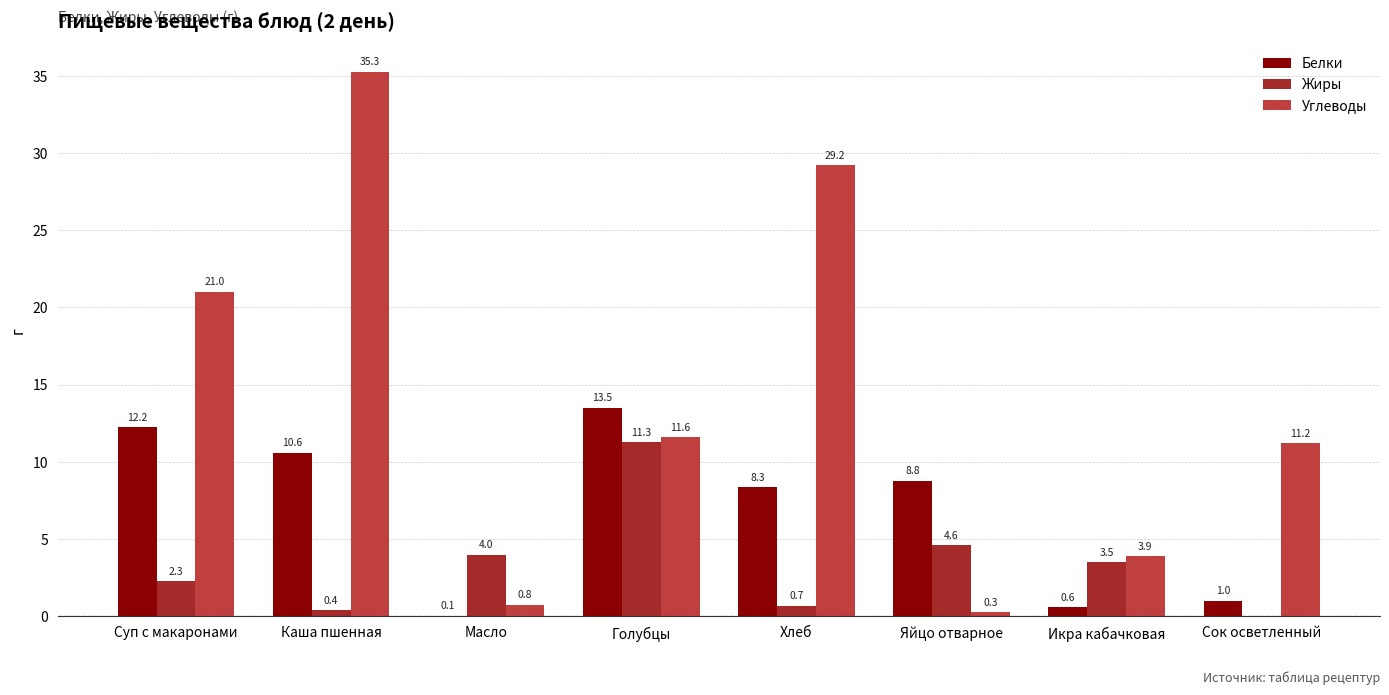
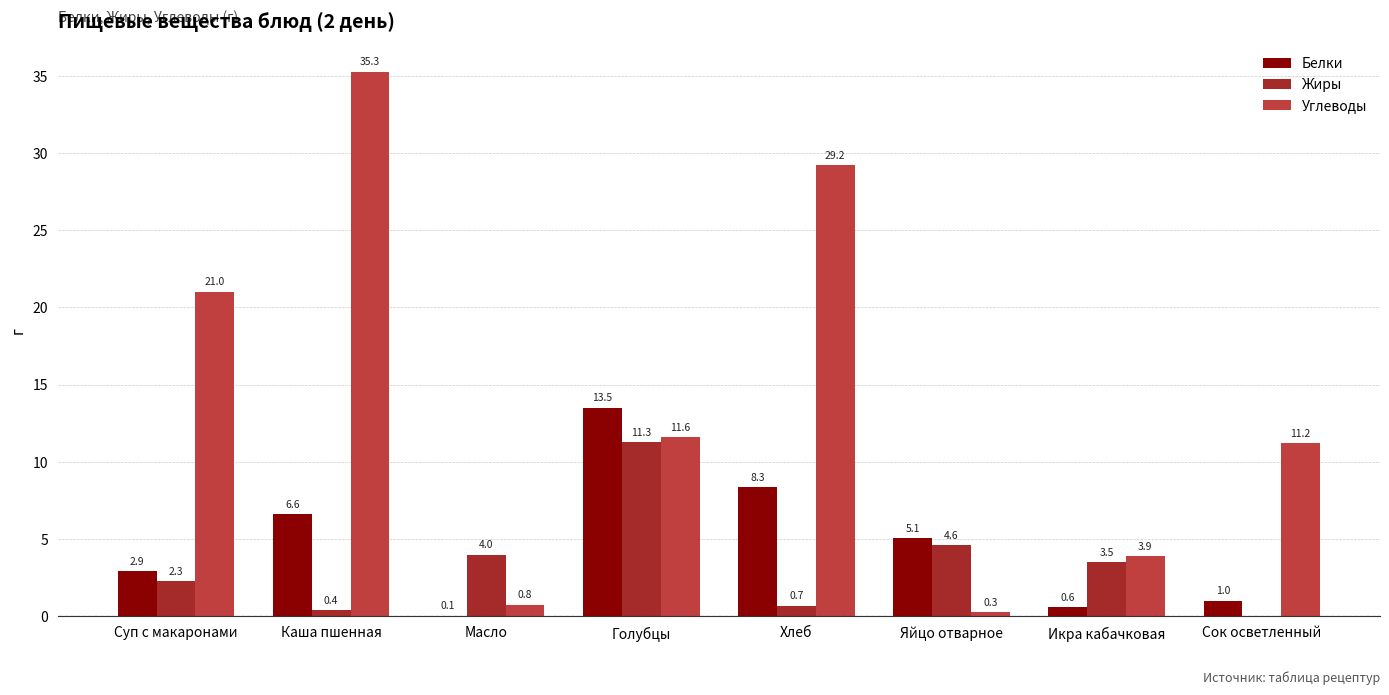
  {
    "Белки": {
-     "Суп с макаронами": 12.2,
-     "Каша пшенная": 10.6,
+     "Суп с макаронами": 2.9,
+     "Каша пшенная": 6.6,
      "Масло": 0.1,
      "Голубцы": 13.5,
      "Хлеб": 8.3,
-     "Яйцо отварное": 8.8,
+     "Яйцо отварное": 5.1,
      "Икра кабачковая": 0.6,
      "Сок осветленный": 1.0
    }
  }
